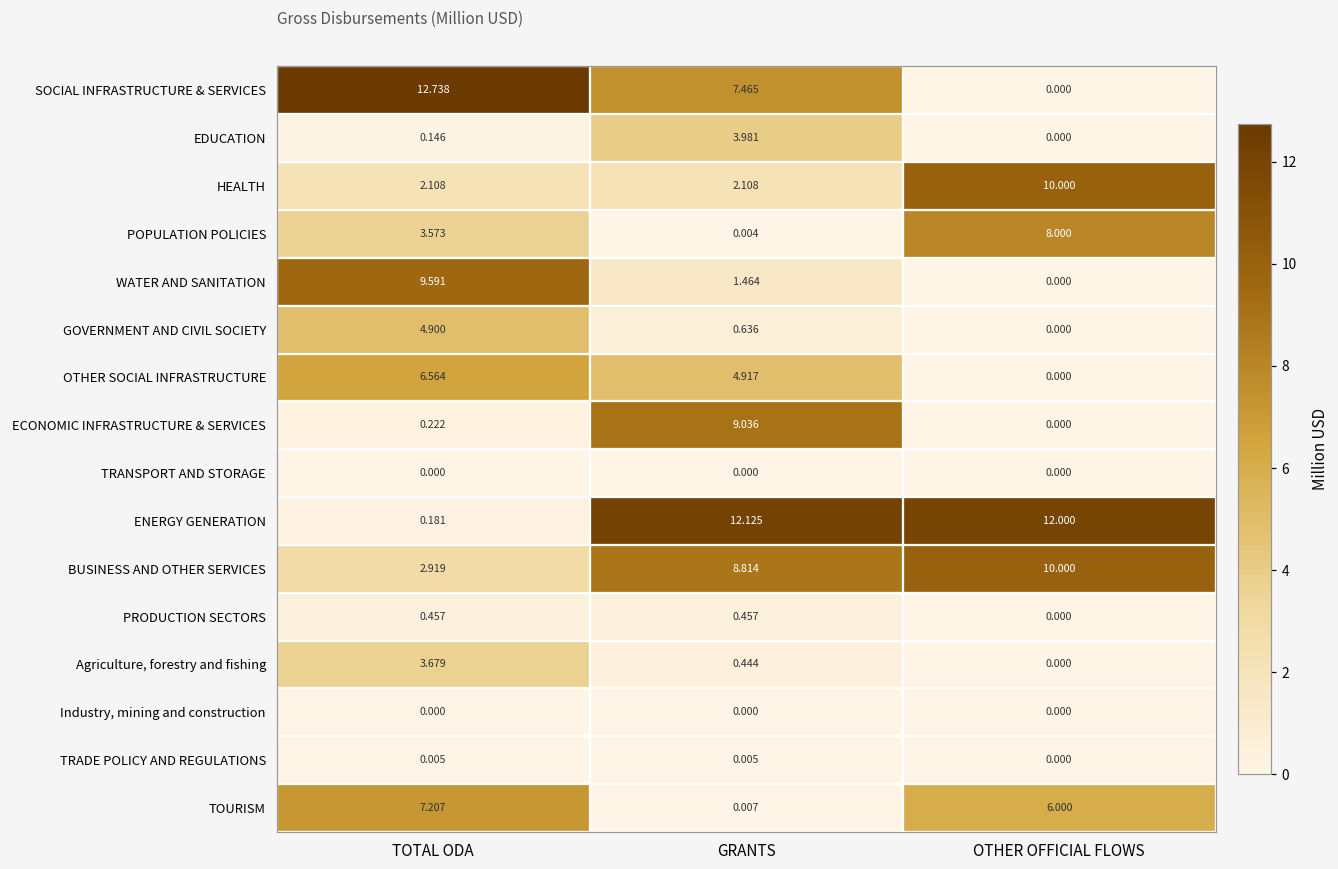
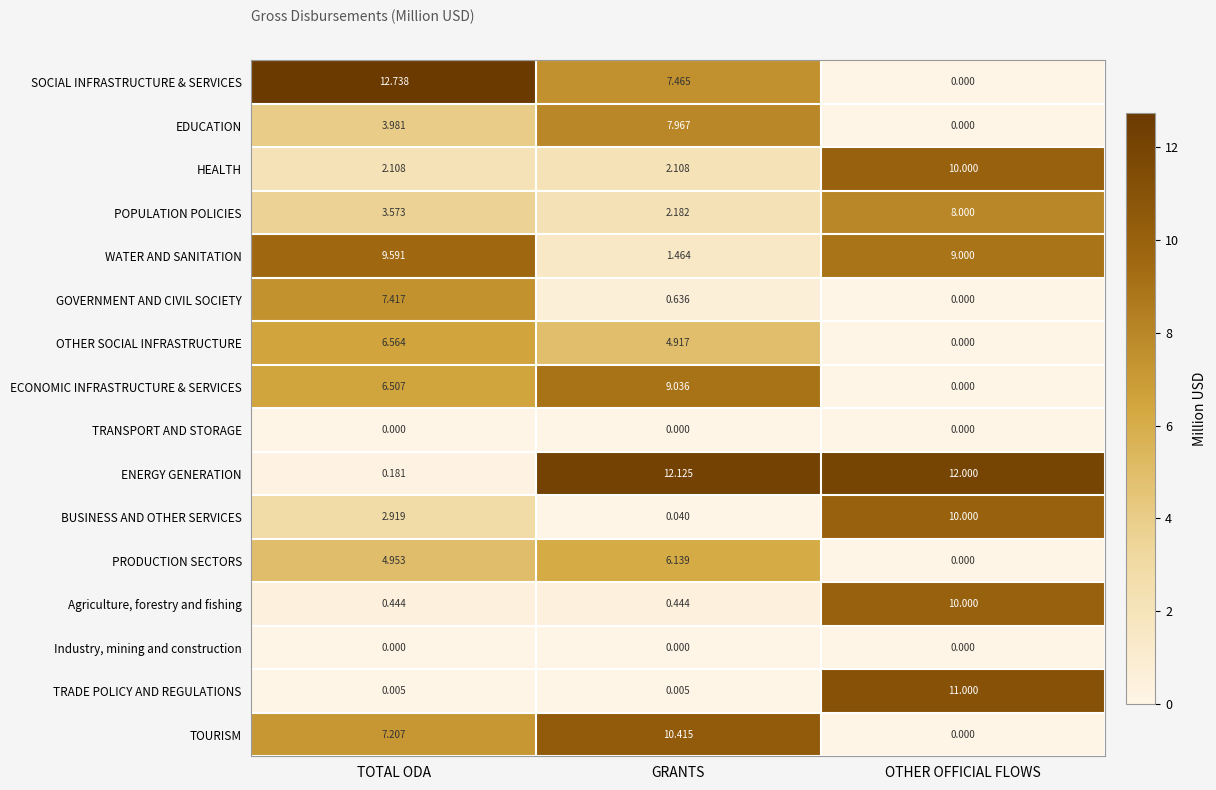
  {
    "SOCIAL INFRASTRUCTURE & SERVICES": {
      "TOTAL ODA": 12.738,
      "GRANTS": 7.465,
      "OTHER OFFICIAL FLOWS": 0.000
    },
    "EDUCATION": {
-     "TOTAL ODA": 0.146,
-     "GRANTS": 3.981,
+     "TOTAL ODA": 3.981,
+     "GRANTS": 7.967,
      "OTHER OFFICIAL FLOWS": 0.000
    },
    "HEALTH": {
      "TOTAL ODA": 2.108,
      "GRANTS": 2.108,
      "OTHER OFFICIAL FLOWS": 10.000
    },
    "POPULATION POLICIES": {
      "TOTAL ODA": 3.573,
-     "GRANTS": 0.004,
+     "GRANTS": 2.182,
      "OTHER OFFICIAL FLOWS": 8.000
    },
    "WATER AND SANITATION": {
      "TOTAL ODA": 9.591,
      "GRANTS": 1.464,
-     "OTHER OFFICIAL FLOWS": 0.000
+     "OTHER OFFICIAL FLOWS": 9.000
    },
    "GOVERNMENT AND CIVIL SOCIETY": {
-     "TOTAL ODA": 4.900,
+     "TOTAL ODA": 7.417,
      "GRANTS": 0.636,
      "OTHER OFFICIAL FLOWS": 0.000
    },
    "OTHER SOCIAL INFRASTRUCTURE": {
      "TOTAL ODA": 6.564,
      "GRANTS": 4.917,
      "OTHER OFFICIAL FLOWS": 0.000
    },
    "ECONOMIC INFRASTRUCTURE & SERVICES": {
-     "TOTAL ODA": 0.222,
+     "TOTAL ODA": 6.507,
      "GRANTS": 9.036,
      "OTHER OFFICIAL FLOWS": 0.000
    },
    "TRANSPORT AND STORAGE": {
      "TOTAL ODA": 0.000,
      "GRANTS": 0.000,
      "OTHER OFFICIAL FLOWS": 0.000
    },
    "ENERGY GENERATION": {
      "TOTAL ODA": 0.181,
      "GRANTS": 12.125,
      "OTHER OFFICIAL FLOWS": 12.000
    },
    "BUSINESS AND OTHER SERVICES": {
      "TOTAL ODA": 2.919,
-     "GRANTS": 8.814,
+     "GRANTS": 0.040,
      "OTHER OFFICIAL FLOWS": 10.000
    },
    "PRODUCTION SECTORS": {
-     "TOTAL ODA": 0.457,
-     "GRANTS": 0.457,
+     "TOTAL ODA": 4.953,
+     "GRANTS": 6.139,
      "OTHER OFFICIAL FLOWS": 0.000
    },
    "Agriculture, forestry and fishing": {
-     "TOTAL ODA": 3.679,
+     "TOTAL ODA": 0.444,
      "GRANTS": 0.444,
-     "OTHER OFFICIAL FLOWS": 0.000
+     "OTHER OFFICIAL FLOWS": 10.000
    },
    "Industry, mining and construction": {
      "TOTAL ODA": 0.000,
      "GRANTS": 0.000,
      "OTHER OFFICIAL FLOWS": 0.000
    },
    "TRADE POLICY AND REGULATIONS": {
      "TOTAL ODA": 0.005,
      "GRANTS": 0.005,
-     "OTHER OFFICIAL FLOWS": 0.000
+     "OTHER OFFICIAL FLOWS": 11.000
    },
    "TOURISM": {
      "TOTAL ODA": 7.207,
-     "GRANTS": 0.007,
-     "OTHER OFFICIAL FLOWS": 6.000
+     "GRANTS": 10.415,
+     "OTHER OFFICIAL FLOWS": 0.000
    }
  }
